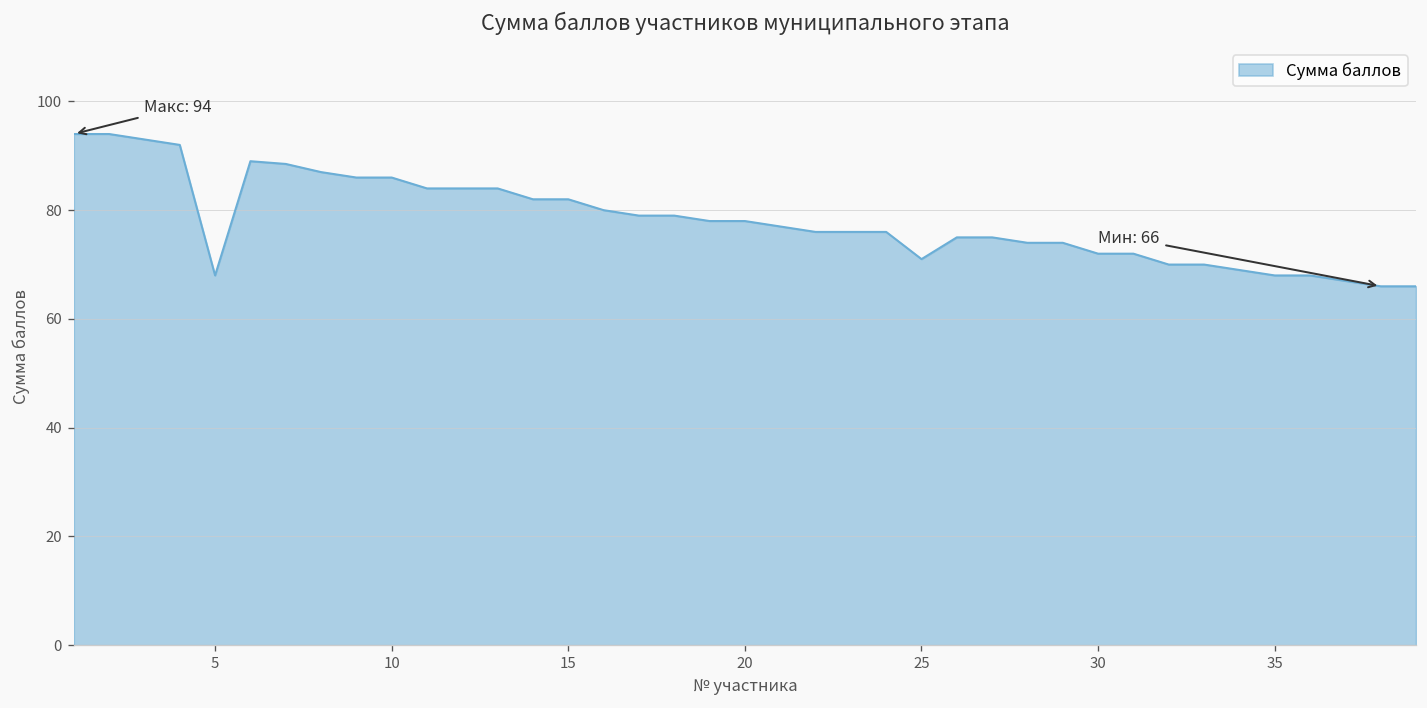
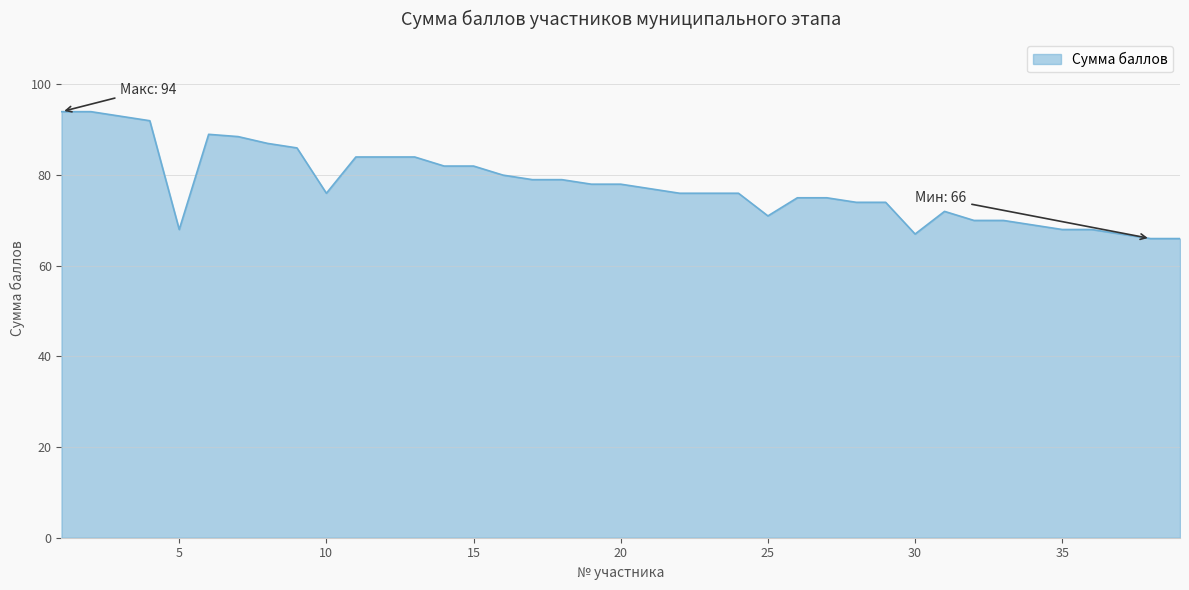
  {
    "5": 68,
-   "10": 86,
+   "10": 76,
    "15": 82,
    "20": 78,
    "25": 71,
-   "30": 72
+   "30": 67
  }
